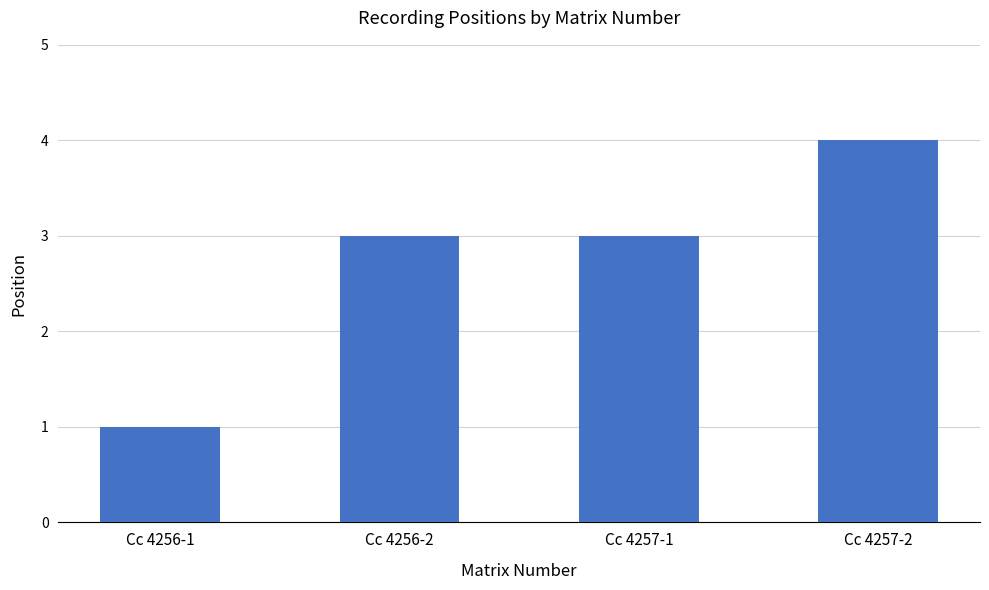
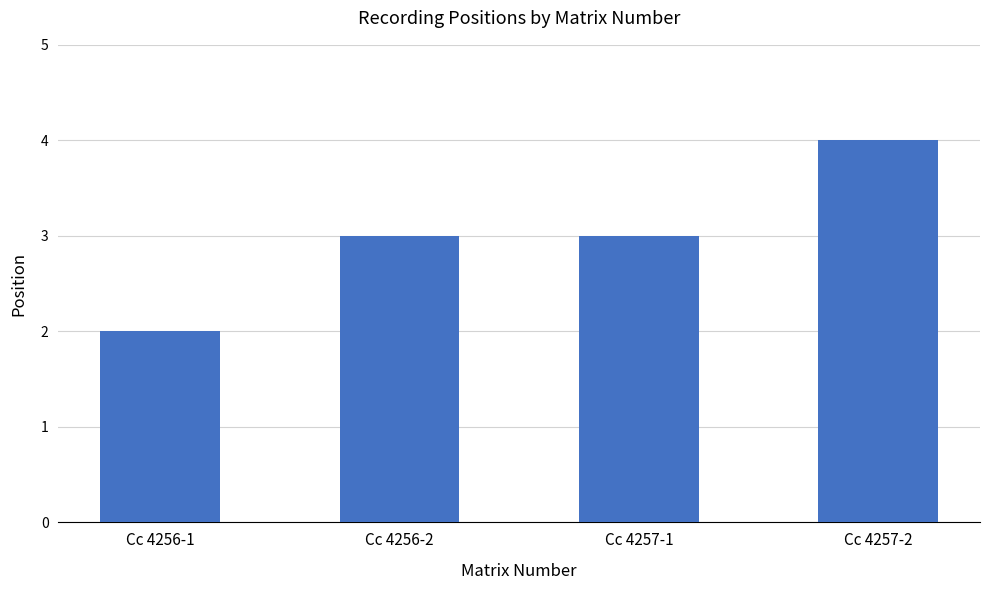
  {
-   "Cc 4256-1": 1,
+   "Cc 4256-1": 2,
    "Cc 4256-2": 3,
    "Cc 4257-1": 3,
    "Cc 4257-2": 4
  }
